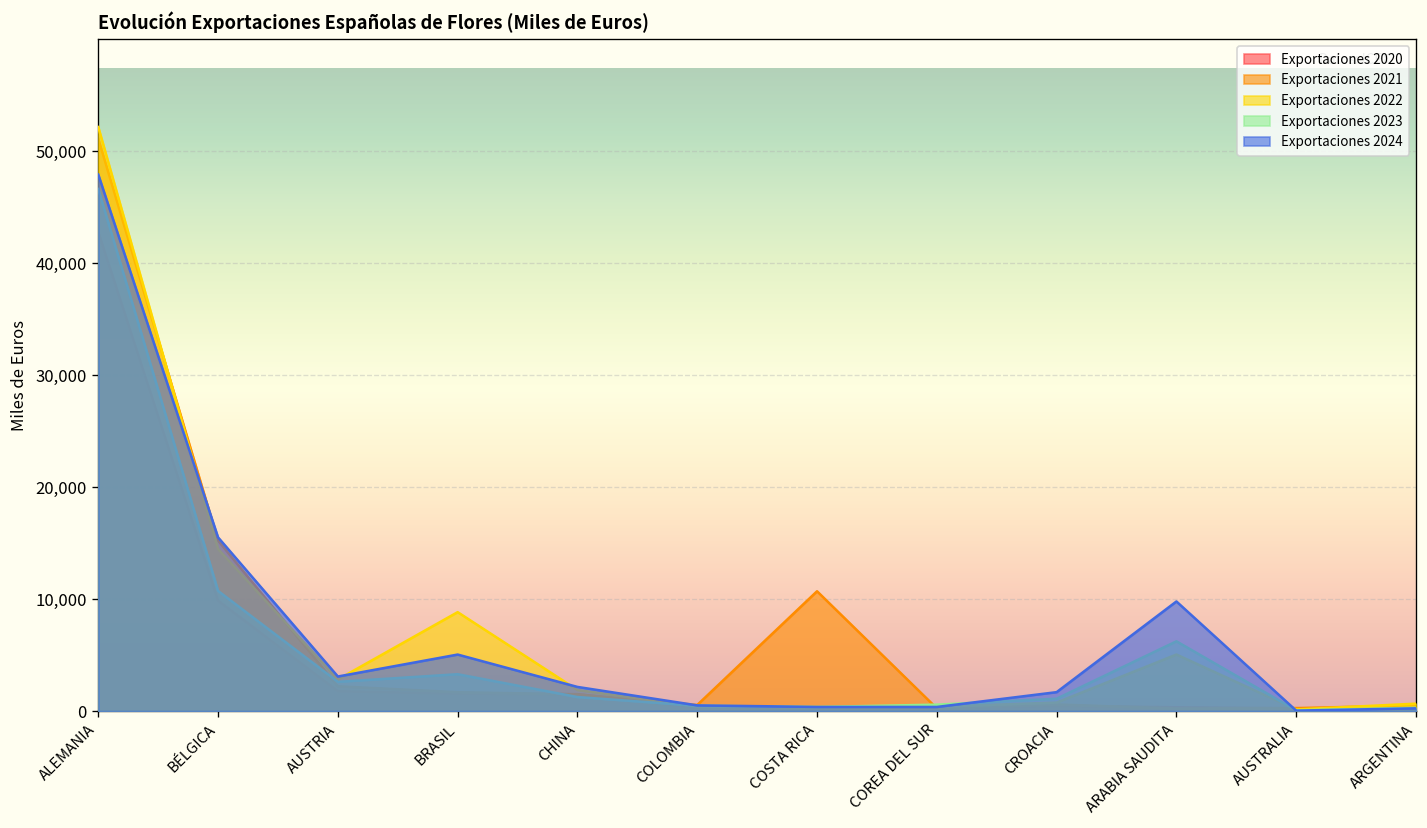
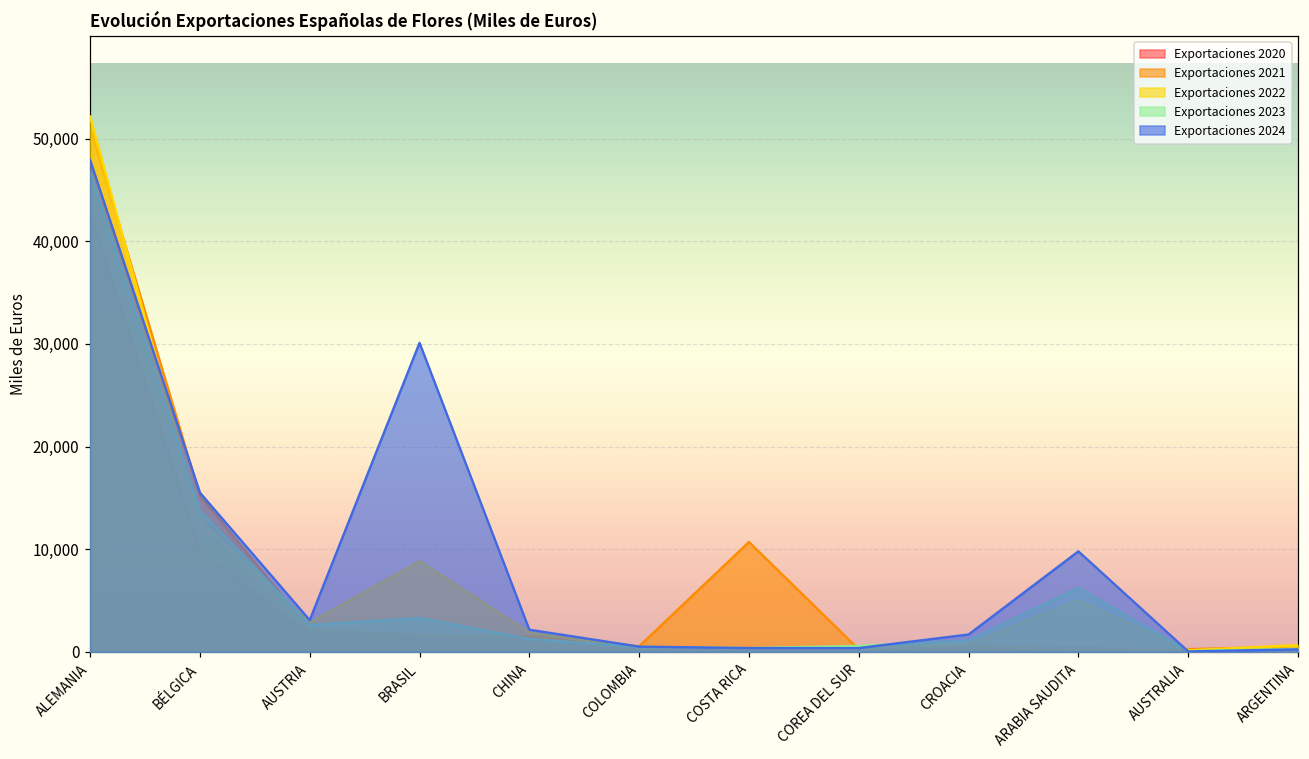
  {
    "Exportaciones 2020": {
      "ALEMANIA": "43,000",
      "BÉLGICA": "10,000",
      "AUSTRIA": "2,000"
    },
    "Exportaciones 2021": {
      "ALEMANIA": "51,000",
      "BÉLGICA": "15,000",
      "AUSTRIA": "2,000",
      "COSTA RICA": "11,000"
    },
    "Exportaciones 2022": {
      "ALEMANIA": "52,000",
-     "BÉLGICA": "14,000",
+     "BÉLGICA": "13,000",
      "BRASIL": "9,000",
      "CHINA": "2,000",
      "ARABIA SAUDITA": "5,000"
    },
    "Exportaciones 2023": {
      "ALEMANIA": "47,000",
-     "BÉLGICA": "11,000",
+     "BÉLGICA": "14,000",
      "BRASIL": "3,000",
      "CROACIA": "1,000",
      "ARABIA SAUDITA": "6,000"
    },
    "Exportaciones 2024": {
      "ALEMANIA": "48,000",
      "BÉLGICA": "16,000",
-     "BRASIL": "5,000",
+     "BRASIL": "30,000",
      "CHINA": "2,000",
      "CROACIA": "2,000",
      "ARABIA SAUDITA": "10,000"
    }
  }
